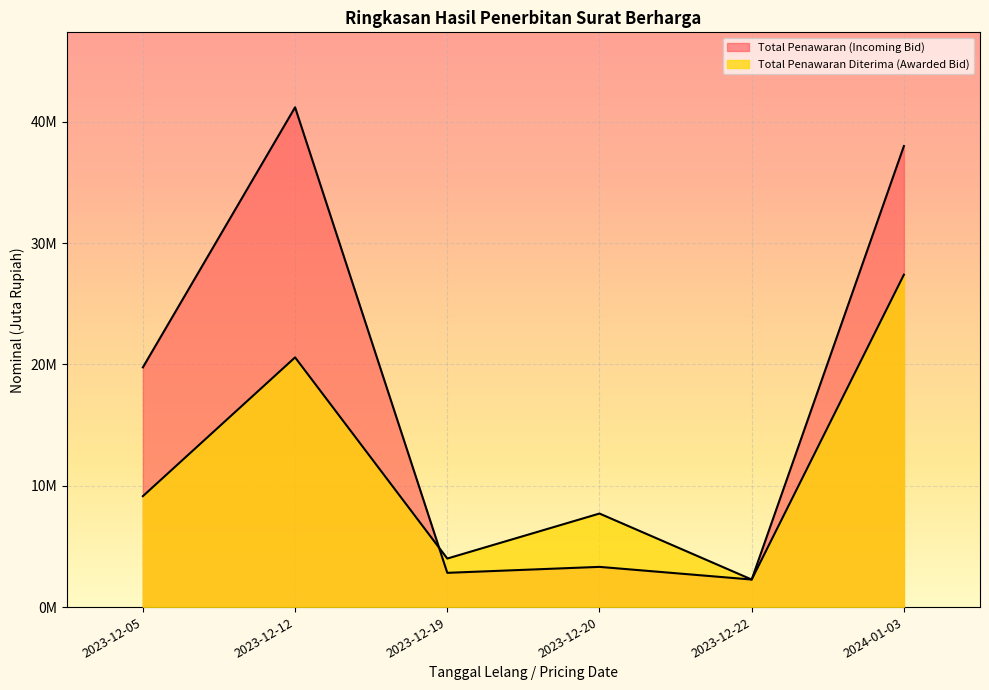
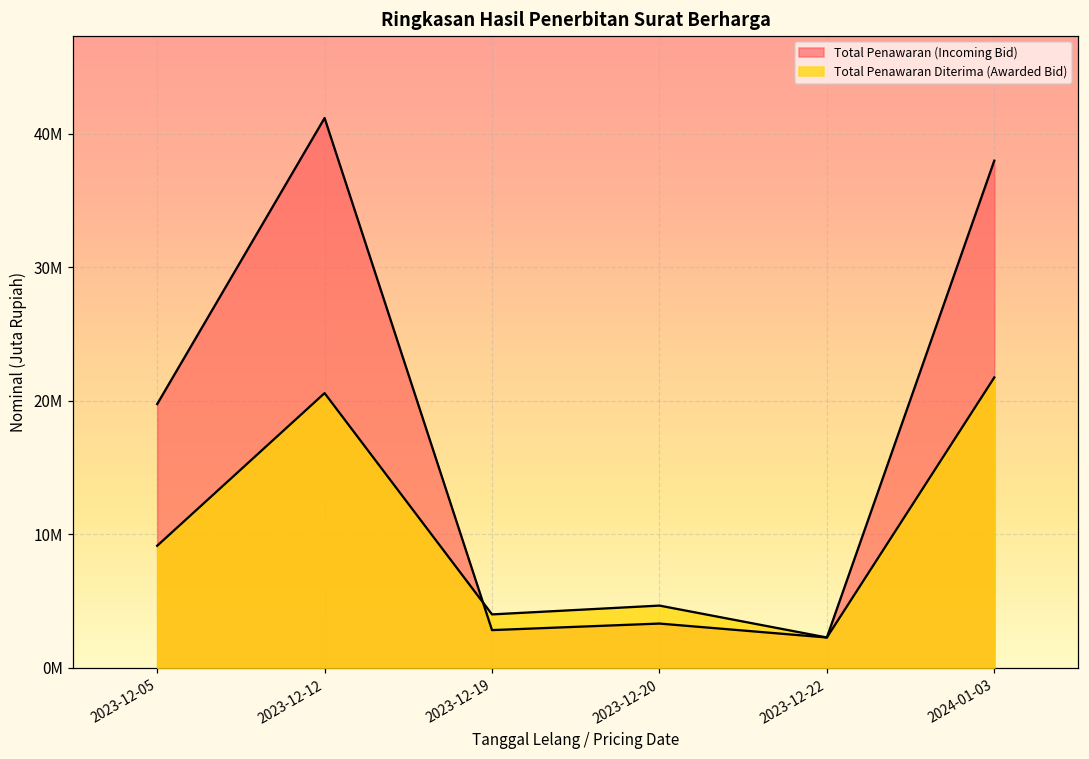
  {
    "Total Penawaran (Incoming Bid)": {
      "2023-12-05": 19800000,
      "2023-12-12": 41200000,
      "2023-12-19": 2800000,
      "2023-12-20": 3300000,
      "2024-01-03": 38000000
    },
    "Total Penawaran Diterima (Awarded Bid)": {
      "2023-12-05": 9100000,
      "2023-12-12": 20600000,
      "2023-12-19": 4000000,
-     "2023-12-20": 7700000,
-     "2024-01-03": 27400000
+     "2023-12-20": 4700000,
+     "2024-01-03": 21800000
    }
  }
